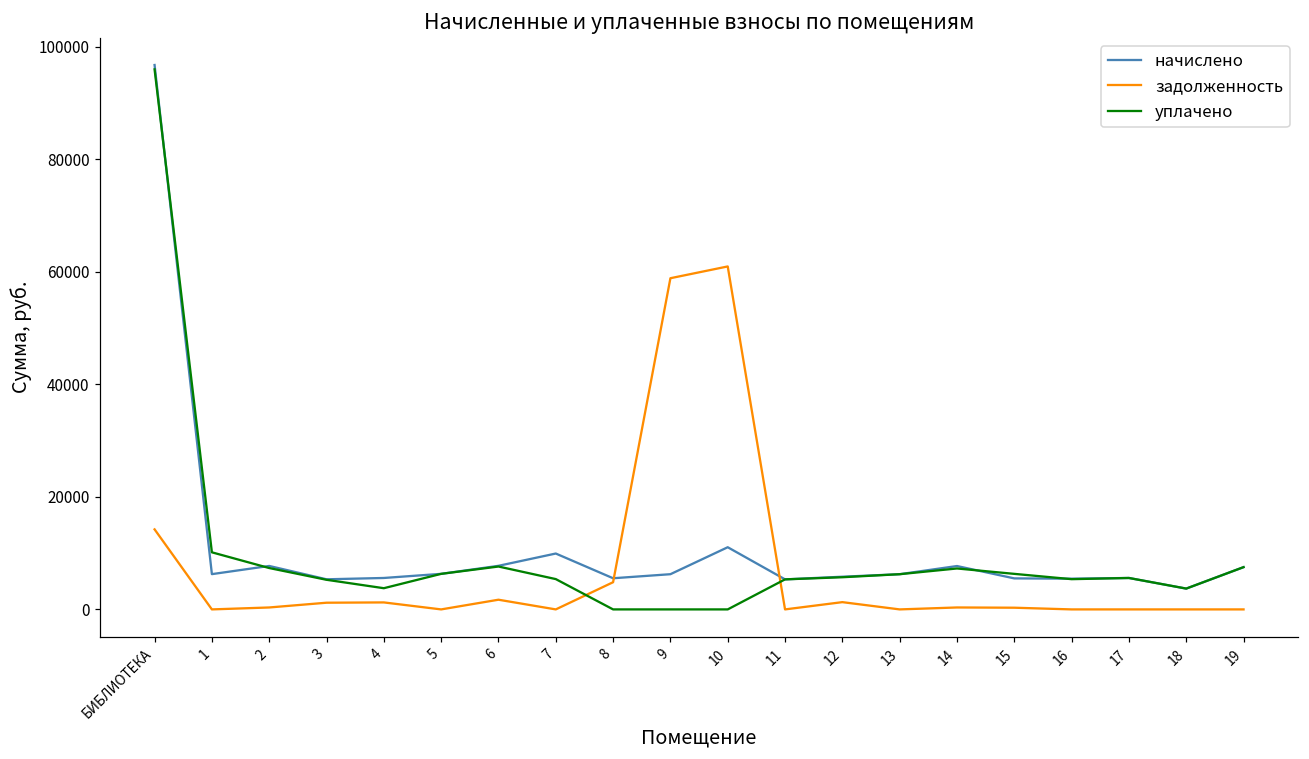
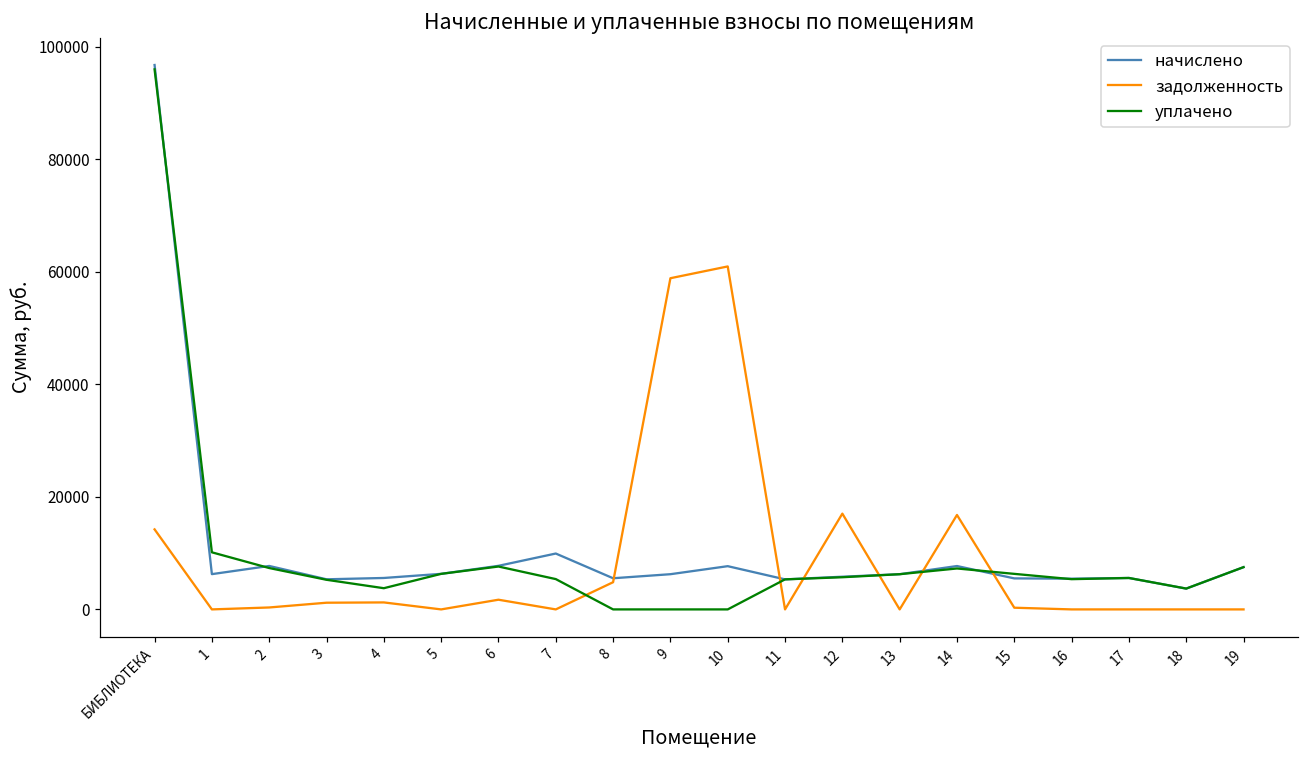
  {
    "начислено": {
      "БИБЛИОТЕКА": 97000,
      "1": 6000,
      "4": 6000,
      "7": 10000,
      "8": 6000,
      "9": 6000,
-     "10": 11000,
+     "10": 8000,
      "15": 6000
    },
    "задолженность": {
      "БИБЛИОТЕКА": 14000,
      "1": 0,
      "2": 0,
      "3": 1000,
      "4": 1000,
      "5": 0,
      "6": 2000,
      "7": 0,
      "8": 5000,
      "9": 59000,
      "10": 61000,
      "11": 0,
-     "12": 1000,
+     "12": 17000,
      "13": 0,
-     "14": 0,
+     "14": 17000,
      "15": 0,
      "16": 0,
      "17": 0,
      "18": 0,
      "19": 0
    },
    "уплачено": {
      "БИБЛИОТЕКА": 96000,
      "1": 10000,
      "4": 4000,
      "7": 5000,
      "8": 0,
      "9": 0,
      "10": 0,
      "15": 6000
    }
  }
